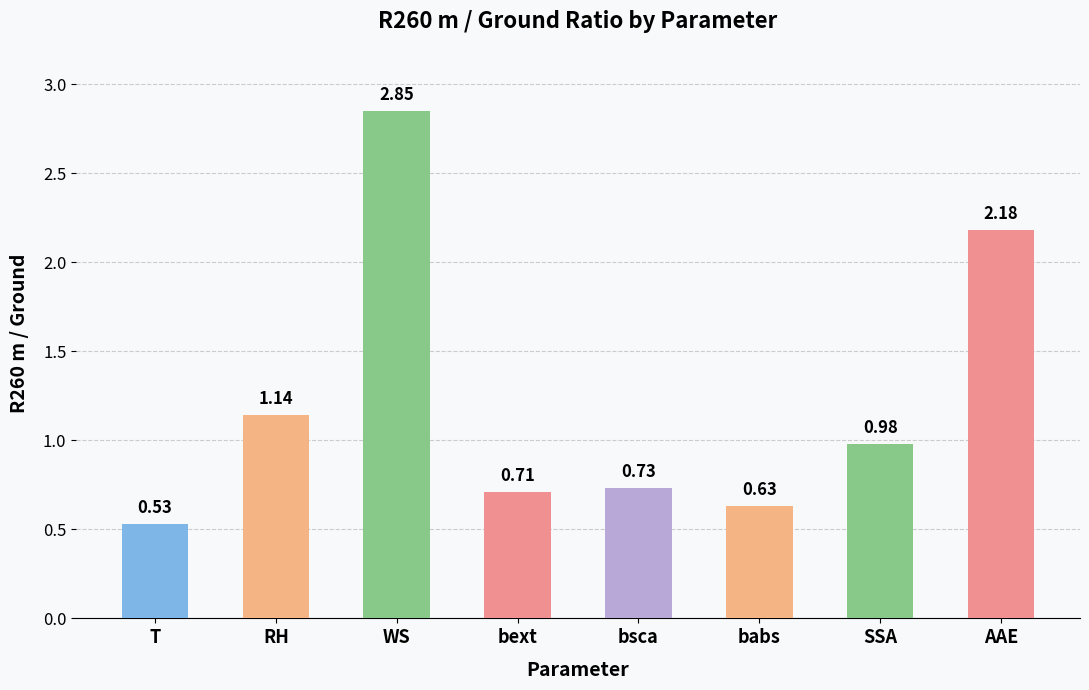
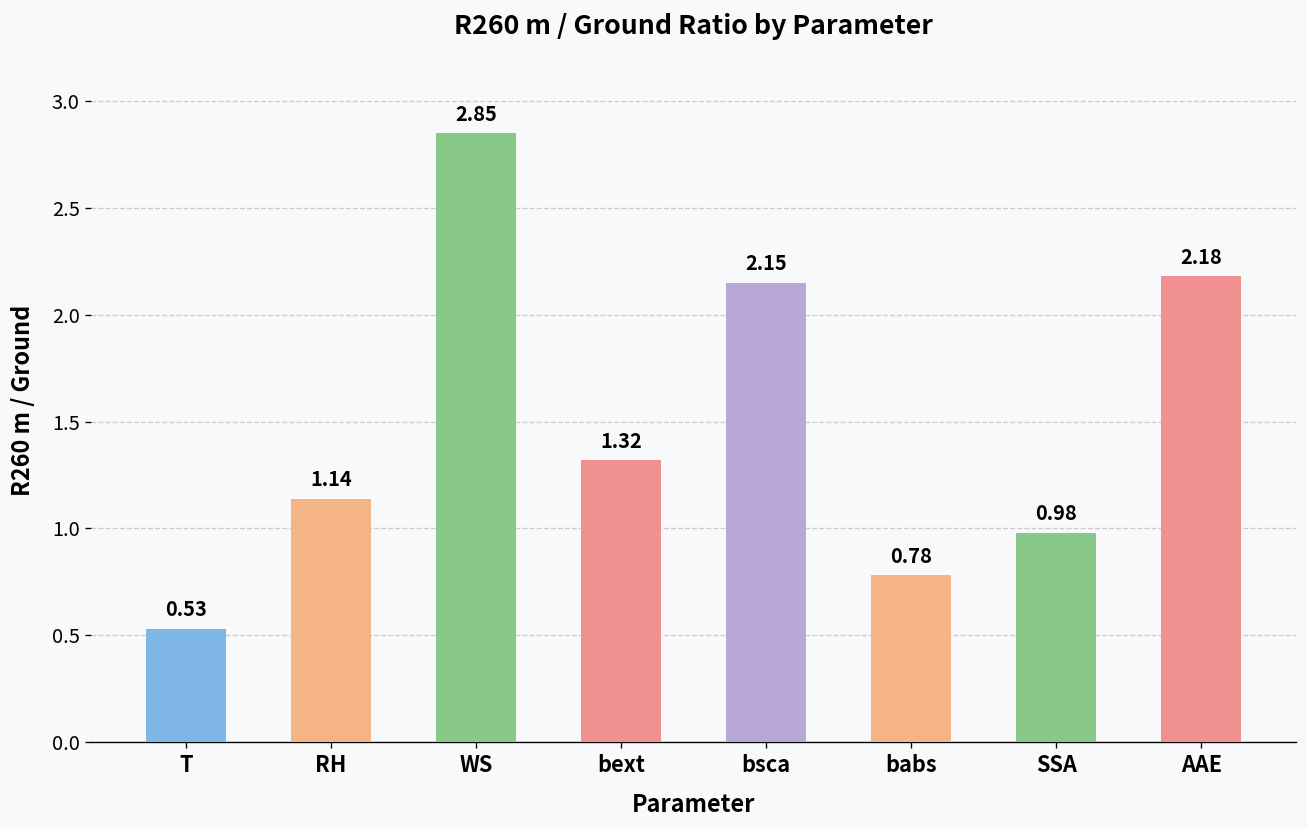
  {
    "T": 0.53,
    "RH": 1.14,
    "WS": 2.85,
-   "bext": 0.71,
-   "bsca": 0.73,
-   "babs": 0.63,
+   "bext": 1.32,
+   "bsca": 2.15,
+   "babs": 0.78,
    "SSA": 0.98,
    "AAE": 2.18
  }
